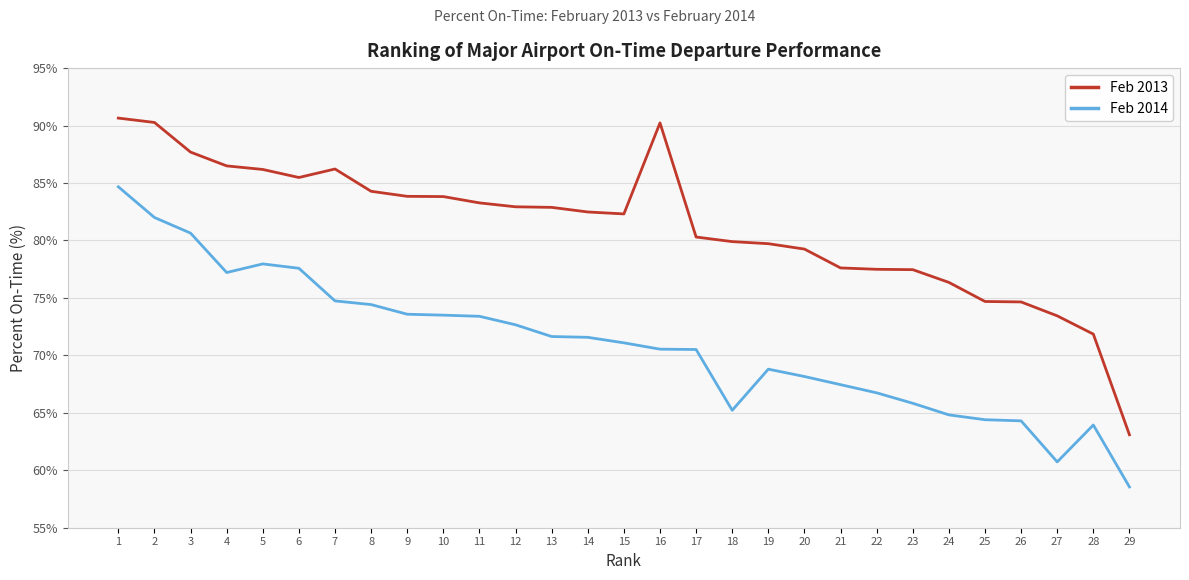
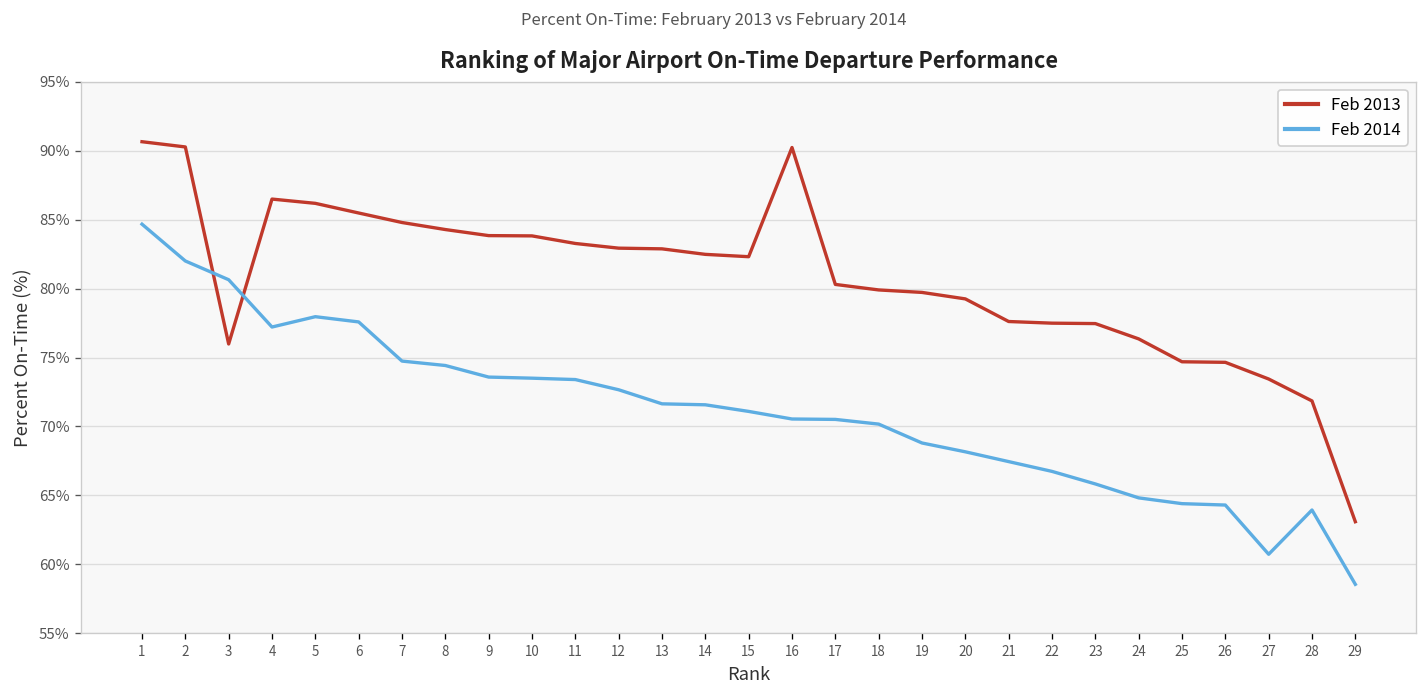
  {
    "Feb 2013": {
      "1": "90.7%",
      "2": "90.3%",
-     "3": "87.7%",
+     "3": "76.0%",
      "4": "86.5%",
      "5": "86.2%",
      "6": "85.5%",
-     "7": "86.2%",
+     "7": "84.8%",
      "8": "84.3%",
      "9": "83.8%",
      "10": "83.8%",
      "11": "83.3%",
      "12": "82.9%",
      "13": "82.9%",
      "14": "82.5%",
      "15": "82.3%",
      "16": "90.2%",
      "17": "80.3%",
      "18": "79.9%",
      "19": "79.7%",
      "20": "79.3%",
      "21": "77.6%",
      "22": "77.5%",
      "23": "77.5%",
      "24": "76.4%",
      "25": "74.7%",
      "26": "74.7%",
      "27": "73.4%",
      "28": "71.9%",
      "29": "63.1%"
    },
    "Feb 2014": {
      "1": "84.7%",
      "2": "82.0%",
      "3": "80.6%",
      "4": "77.2%",
      "5": "78.0%",
      "6": "77.6%",
      "7": "74.7%",
      "8": "74.4%",
      "9": "73.6%",
      "10": "73.5%",
      "11": "73.4%",
      "12": "72.7%",
      "13": "71.6%",
      "14": "71.6%",
      "15": "71.1%",
      "16": "70.5%",
      "17": "70.5%",
-     "18": "65.2%",
+     "18": "70.2%",
      "19": "68.8%",
      "20": "68.2%",
      "21": "67.5%",
      "22": "66.7%",
      "23": "65.8%",
      "24": "64.8%",
      "25": "64.4%",
      "26": "64.3%",
      "27": "60.7%",
      "28": "63.9%",
      "29": "58.6%"
    }
  }
